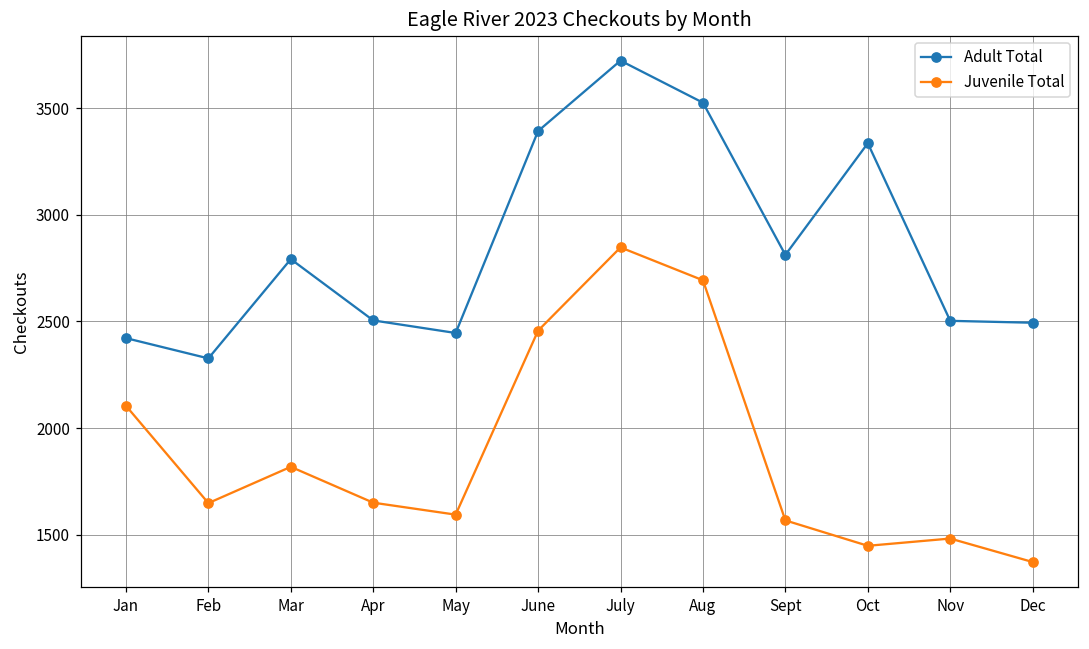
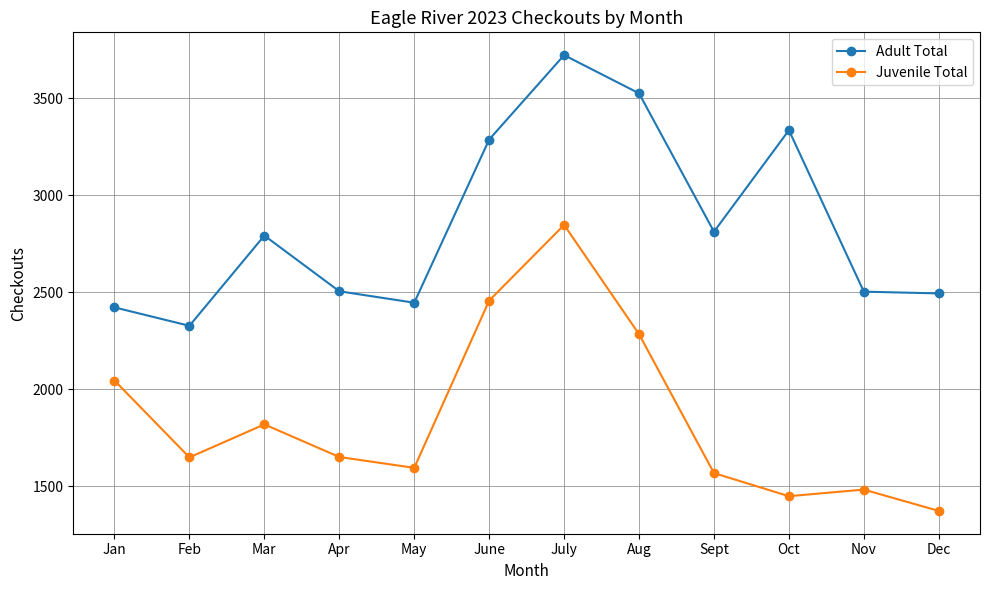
  {
    "Adult Total": {
      "Jan": 2420,
      "Feb": 2330,
      "Mar": 2790,
      "Apr": 2510,
      "May": 2450,
-     "June": 3390,
+     "June": 3290,
      "July": 3720,
      "Aug": 3530,
      "Sept": 2810,
      "Oct": 3340,
      "Nov": 2500,
      "Dec": 2490
    },
    "Juvenile Total": {
-     "Jan": 2110,
+     "Jan": 2050,
      "Feb": 1650,
      "Mar": 1820,
      "Apr": 1650,
      "May": 1600,
      "June": 2460,
      "July": 2850,
-     "Aug": 2690,
+     "Aug": 2280,
      "Sept": 1570,
      "Oct": 1450,
      "Nov": 1480,
      "Dec": 1370
    }
  }
